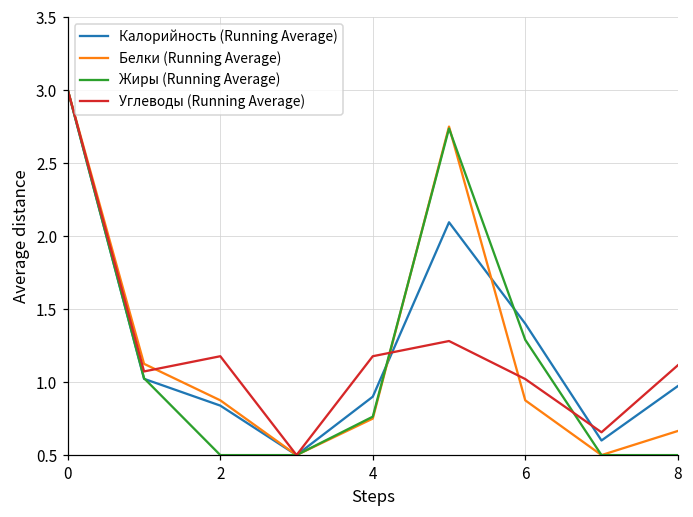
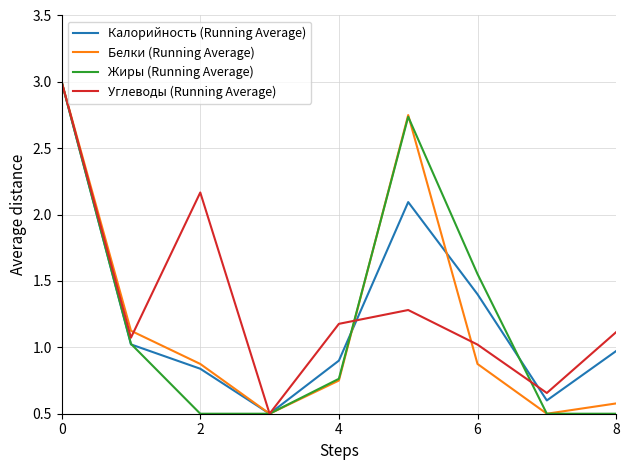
  {
    "Калорийность (Running Average)": {
      "2": 0.84,
      "4": 0.90,
      "6": 1.40,
      "8": 0.97
    },
    "Белки (Running Average)": {
      "2": 0.87,
      "6": 0.87,
-     "8": 0.66
+     "8": 0.58
    },
    "Жиры (Running Average)": {
      "2": 0.50,
-     "6": 1.29,
+     "6": 1.55,
      "8": 0.50
    },
    "Углеводы (Running Average)": {
-     "2": 1.18,
+     "2": 2.17,
      "4": 1.18,
      "6": 1.02,
      "8": 1.11
    }
  }
